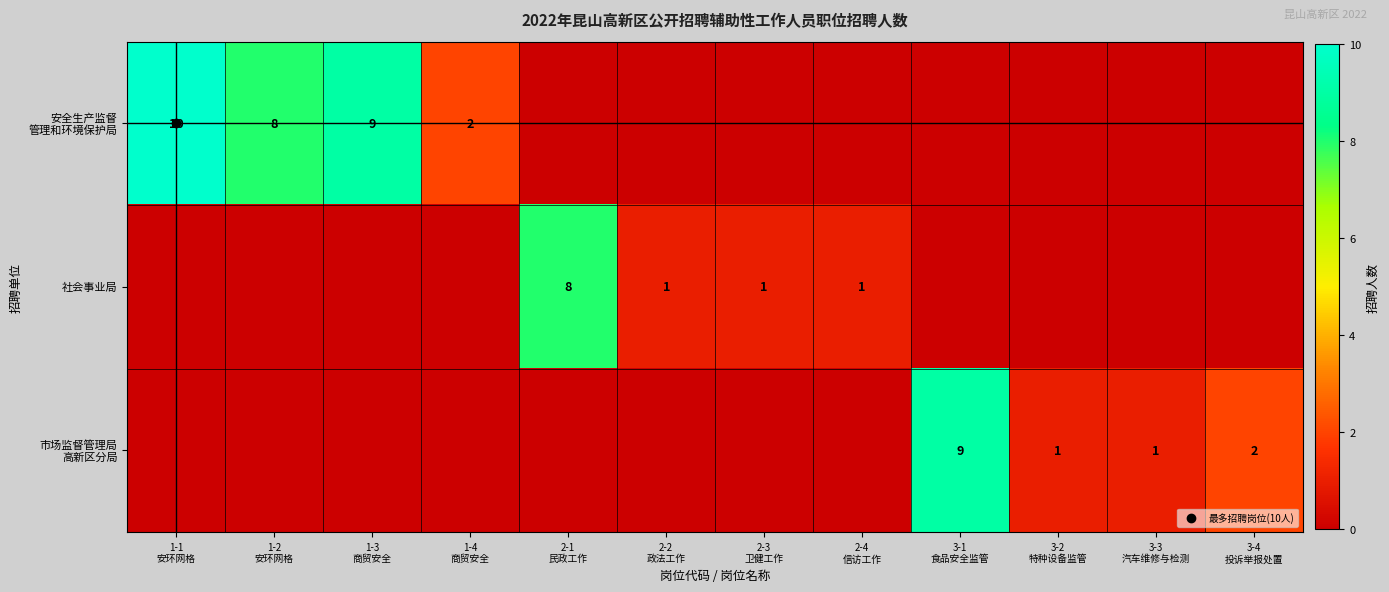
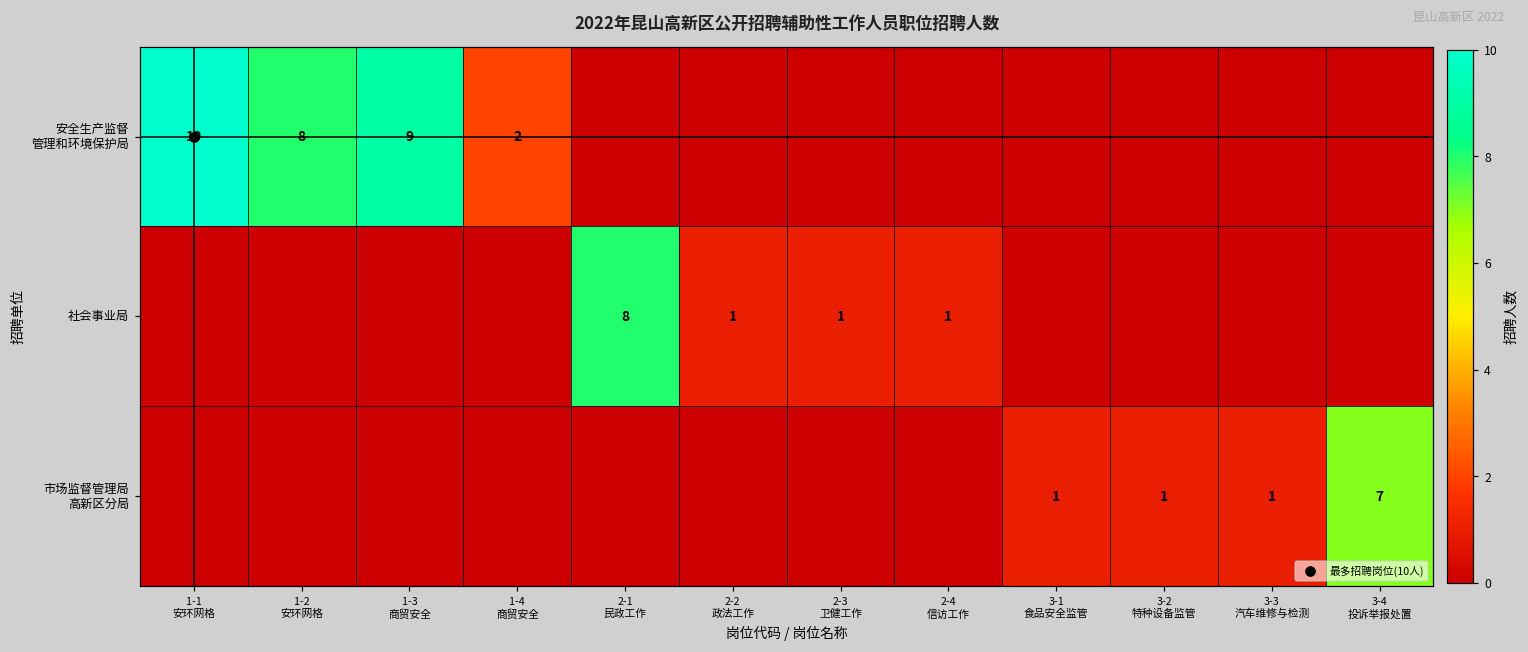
  {
    "安全生产监督 管理和环境保护局": {
      "1-2 安环网格": 8,
      "1-3 商贸安全": 9,
      "1-4 商贸安全": 2
    },
    "社会事业局": {
      "2-1 民政工作": 8,
      "2-2 政法工作": 1,
      "2-3 卫健工作": 1,
      "2-4 信访工作": 1
    },
    "市场监督管理局 高新区分局": {
-     "3-1 食品安全监管": 9,
+     "3-1 食品安全监管": 1,
      "3-2 特种设备监管": 1,
      "3-3 汽车维修与检测": 1,
-     "3-4 投诉举报处置": 2
+     "3-4 投诉举报处置": 7
    }
  }
